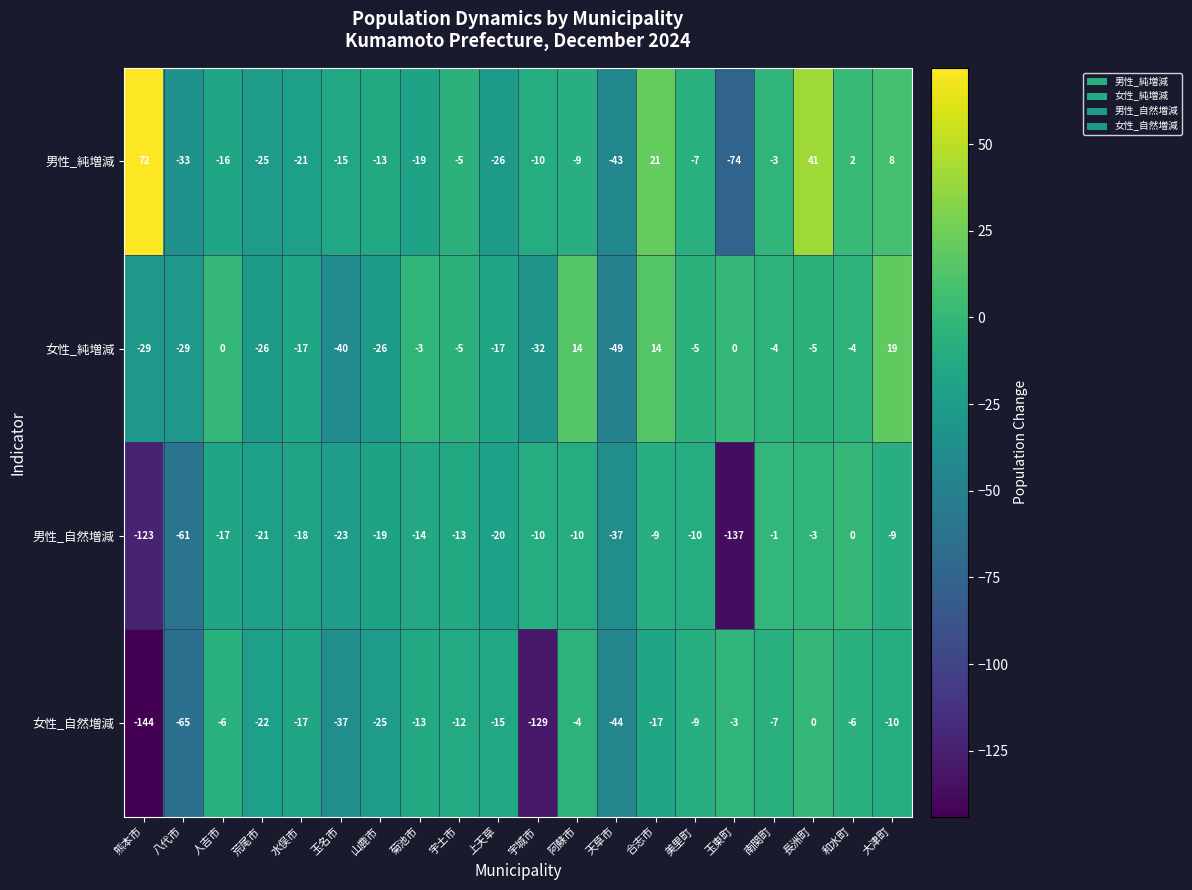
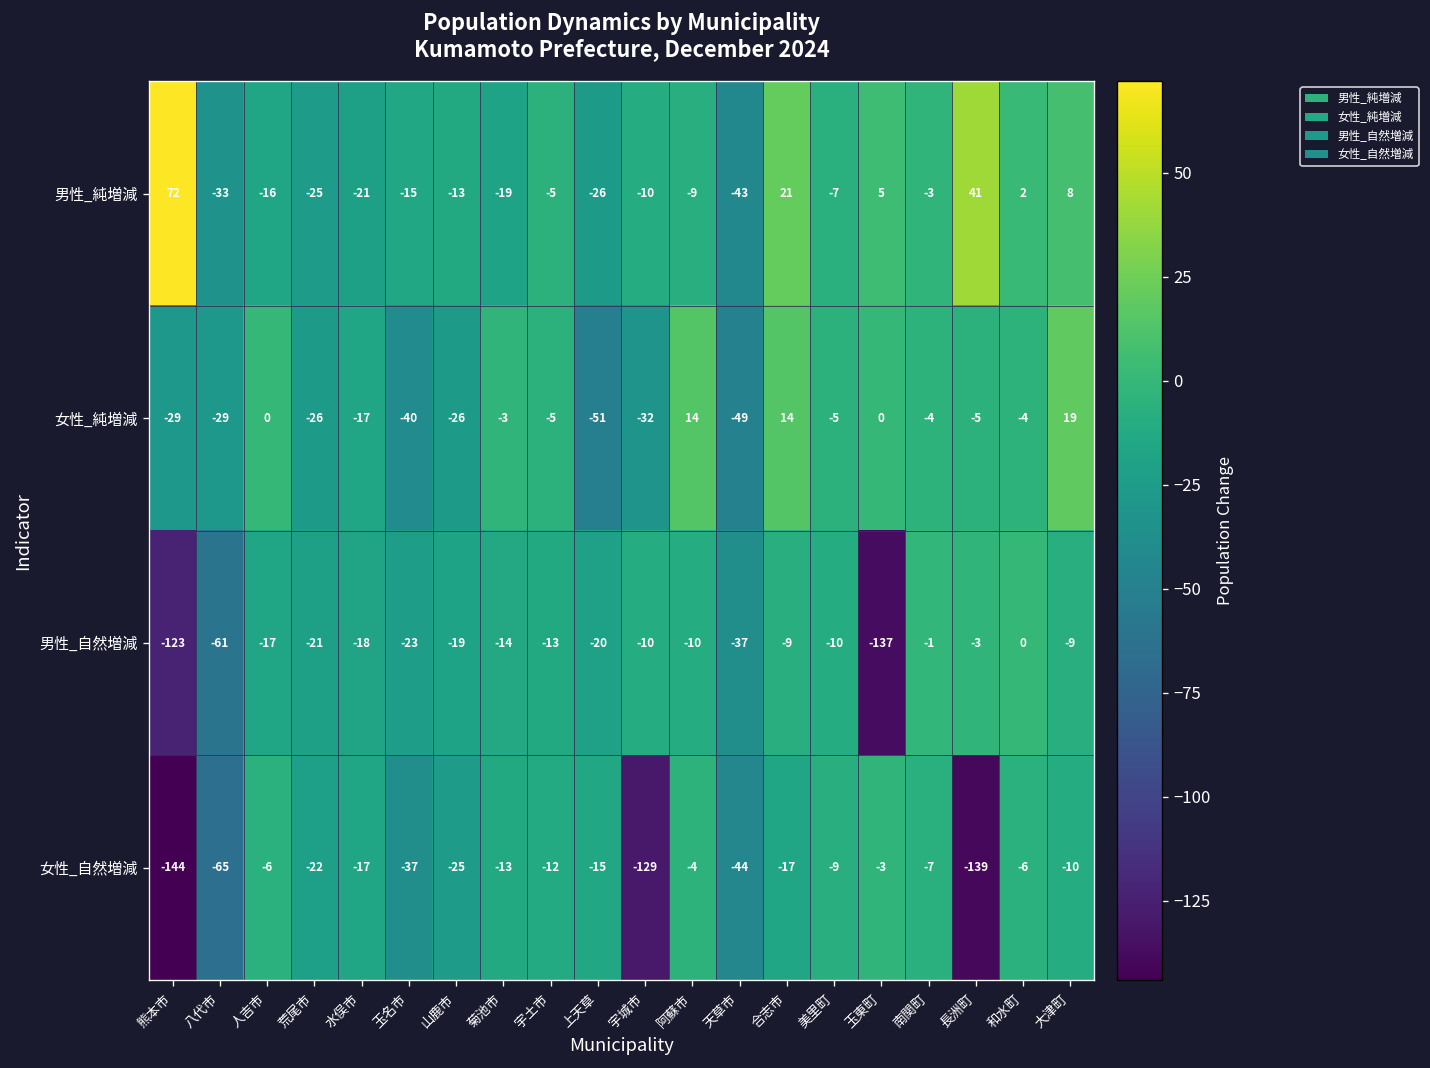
  {
    "男性_純増減": {
      "熊本市": 72,
      "八代市": -33,
      "人吉市": -16,
      "荒尾市": -25,
      "水俣市": -21,
      "玉名市": -15,
      "山鹿市": -13,
      "菊池市": -19,
      "宇土市": -5,
      "上天草": -26,
      "宇城市": -10,
      "阿蘇市": -9,
      "天草市": -43,
      "合志市": 21,
      "美里町": -7,
-     "玉東町": -74,
+     "玉東町": 5,
      "南関町": -3,
      "長洲町": 41,
      "和水町": 2,
      "大津町": 8
    },
    "女性_純増減": {
      "熊本市": -29,
      "八代市": -29,
      "人吉市": 0,
      "荒尾市": -26,
      "水俣市": -17,
      "玉名市": -40,
      "山鹿市": -26,
      "菊池市": -3,
      "宇土市": -5,
-     "上天草": -17,
+     "上天草": -51,
      "宇城市": -32,
      "阿蘇市": 14,
      "天草市": -49,
      "合志市": 14,
      "美里町": -5,
      "玉東町": 0,
      "南関町": -4,
      "長洲町": -5,
      "和水町": -4,
      "大津町": 19
    },
    "男性_自然増減": {
      "熊本市": -123,
      "八代市": -61,
      "人吉市": -17,
      "荒尾市": -21,
      "水俣市": -18,
      "玉名市": -23,
      "山鹿市": -19,
      "菊池市": -14,
      "宇土市": -13,
      "上天草": -20,
      "宇城市": -10,
      "阿蘇市": -10,
      "天草市": -37,
      "合志市": -9,
      "美里町": -10,
      "玉東町": -137,
      "南関町": -1,
      "長洲町": -3,
      "和水町": 0,
      "大津町": -9
    },
    "女性_自然増減": {
      "熊本市": -144,
      "八代市": -65,
      "人吉市": -6,
      "荒尾市": -22,
      "水俣市": -17,
      "玉名市": -37,
      "山鹿市": -25,
      "菊池市": -13,
      "宇土市": -12,
      "上天草": -15,
      "宇城市": -129,
      "阿蘇市": -4,
      "天草市": -44,
      "合志市": -17,
      "美里町": -9,
      "玉東町": -3,
      "南関町": -7,
-     "長洲町": 0,
+     "長洲町": -139,
      "和水町": -6,
      "大津町": -10
    }
  }
